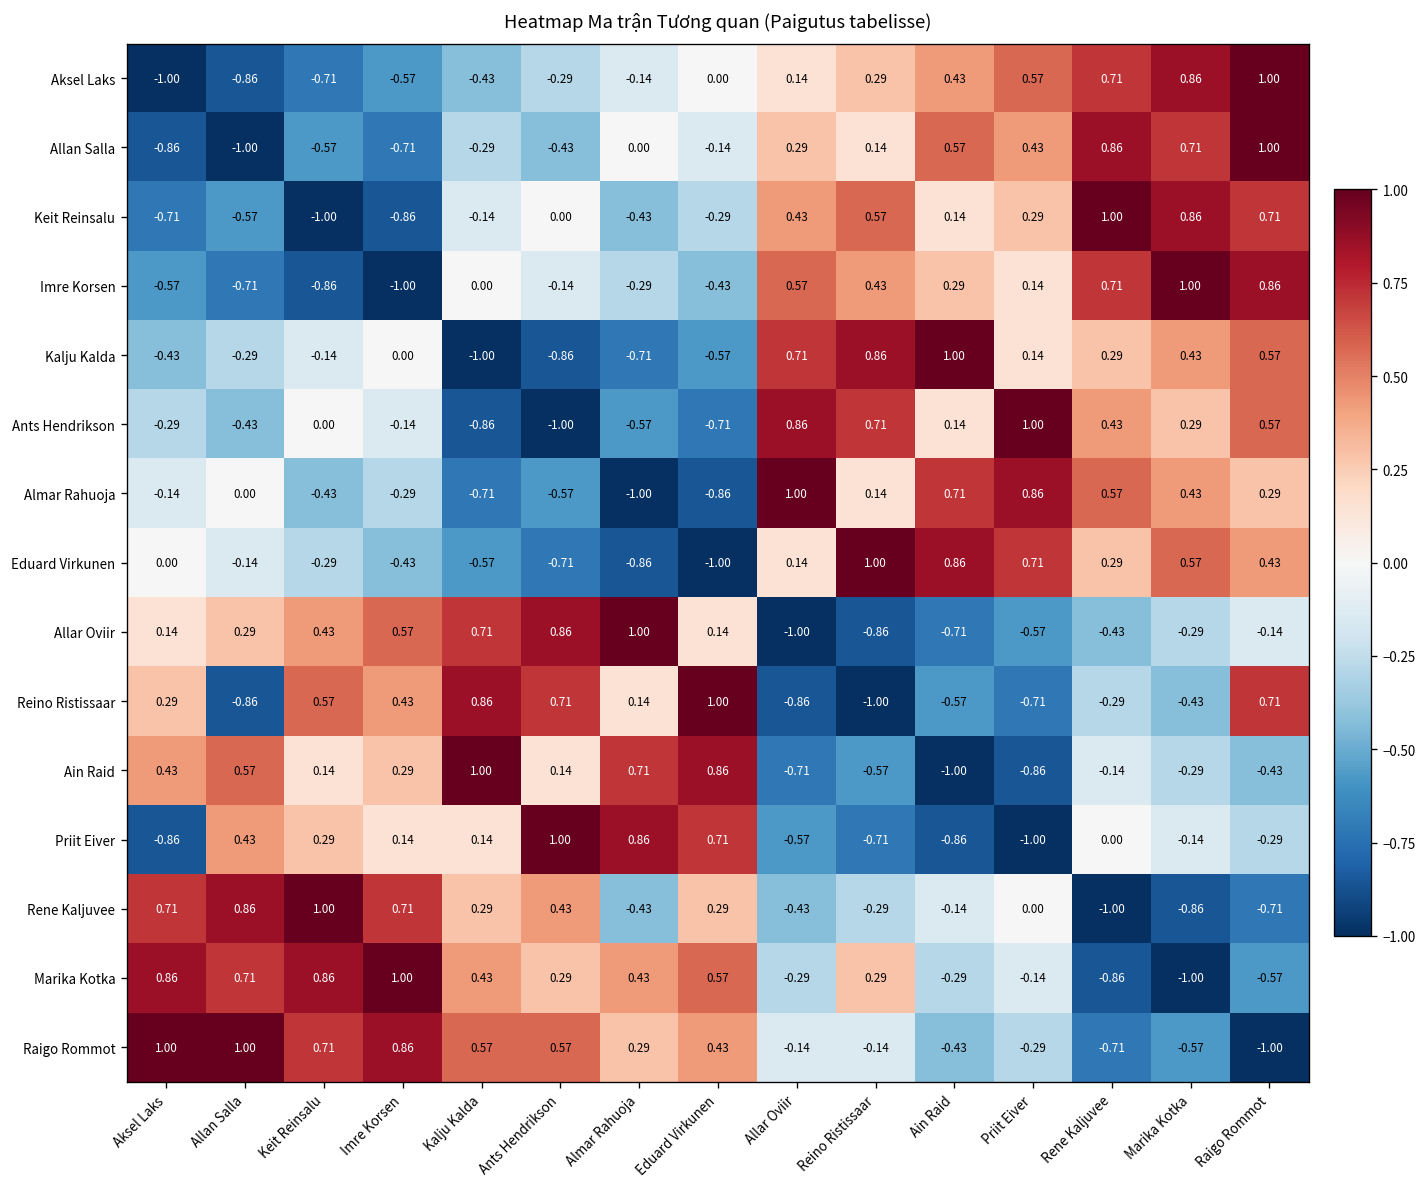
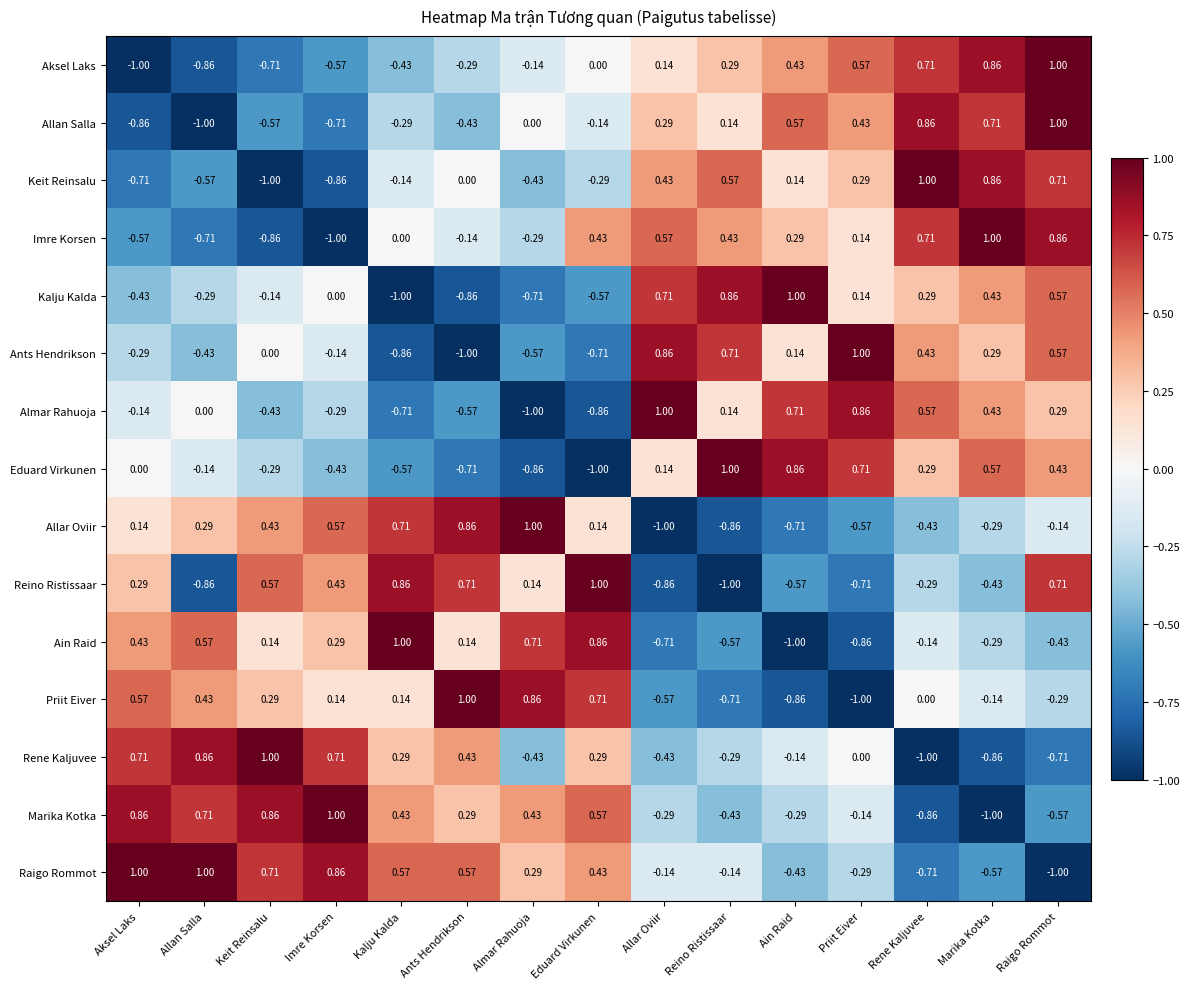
  {
    "Imre Korsen": {
      "Aksel Laks": -0.57,
      "Allan Salla": -0.71,
      "Keit Reinsalu": -0.86,
      "Imre Korsen": -1.00,
      "Kalju Kalda": 0.00,
      "Ants Hendrikson": -0.14,
      "Almar Rahuoja": -0.29,
-     "Eduard Virkunen": -0.43,
+     "Eduard Virkunen": 0.43,
      "Allar Oviir": 0.57,
      "Reino Ristissaar": 0.43,
      "Ain Raid": 0.29,
      "Priit Eiver": 0.14,
      "Rene Kaljuvee": 0.71,
      "Marika Kotka": 1.00,
      "Raigo Rommot": 0.86
    },
    "Priit Eiver": {
-     "Aksel Laks": -0.86,
+     "Aksel Laks": 0.57,
      "Allan Salla": 0.43,
      "Keit Reinsalu": 0.29,
      "Imre Korsen": 0.14,
      "Kalju Kalda": 0.14,
      "Ants Hendrikson": 1.00,
      "Almar Rahuoja": 0.86,
      "Eduard Virkunen": 0.71,
      "Allar Oviir": -0.57,
      "Reino Ristissaar": -0.71,
      "Ain Raid": -0.86,
      "Priit Eiver": -1.00,
      "Rene Kaljuvee": 0.00,
      "Marika Kotka": -0.14,
      "Raigo Rommot": -0.29
    },
    "Marika Kotka": {
      "Aksel Laks": 0.86,
      "Allan Salla": 0.71,
      "Keit Reinsalu": 0.86,
      "Imre Korsen": 1.00,
      "Kalju Kalda": 0.43,
      "Ants Hendrikson": 0.29,
      "Almar Rahuoja": 0.43,
      "Eduard Virkunen": 0.57,
      "Allar Oviir": -0.29,
-     "Reino Ristissaar": 0.29,
+     "Reino Ristissaar": -0.43,
      "Ain Raid": -0.29,
      "Priit Eiver": -0.14,
      "Rene Kaljuvee": -0.86,
      "Marika Kotka": -1.00,
      "Raigo Rommot": -0.57
    }
  }
